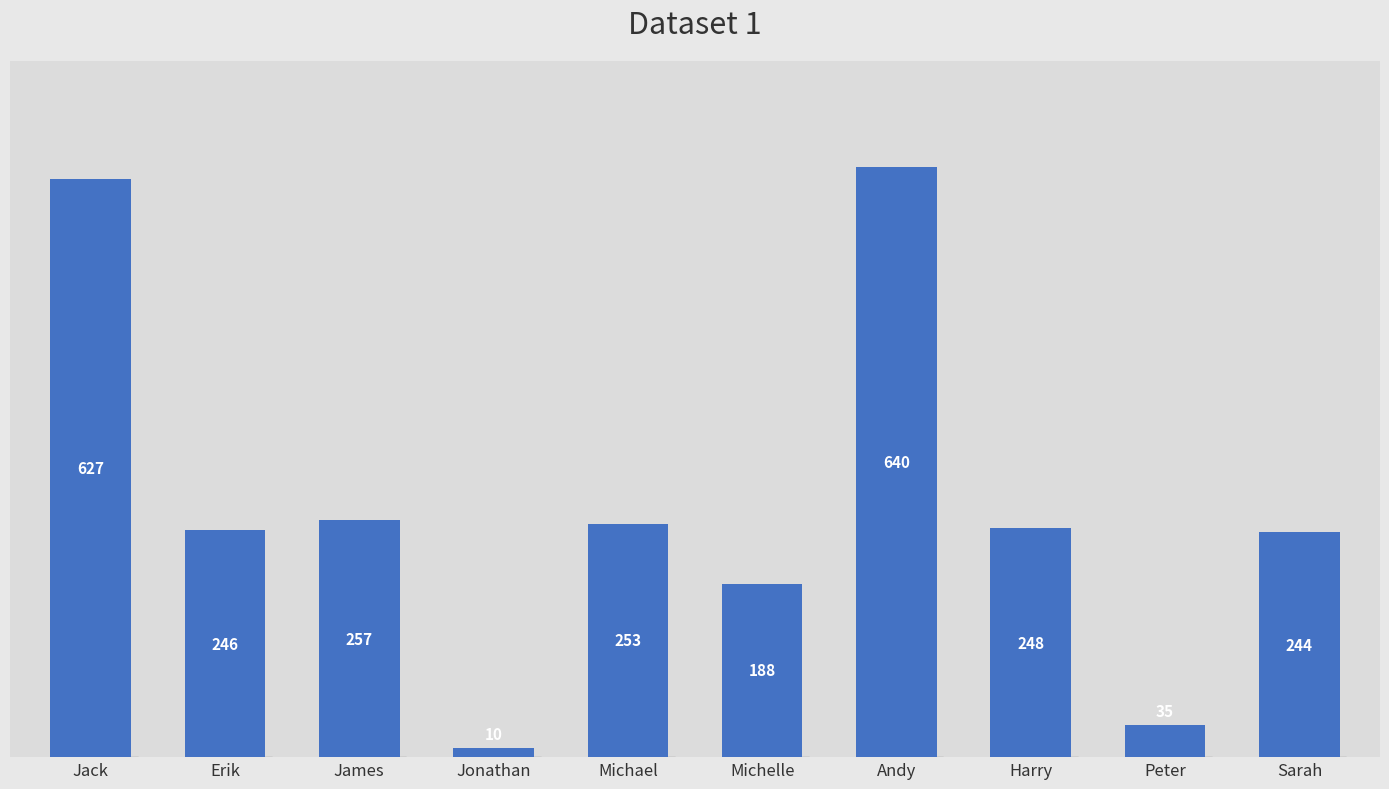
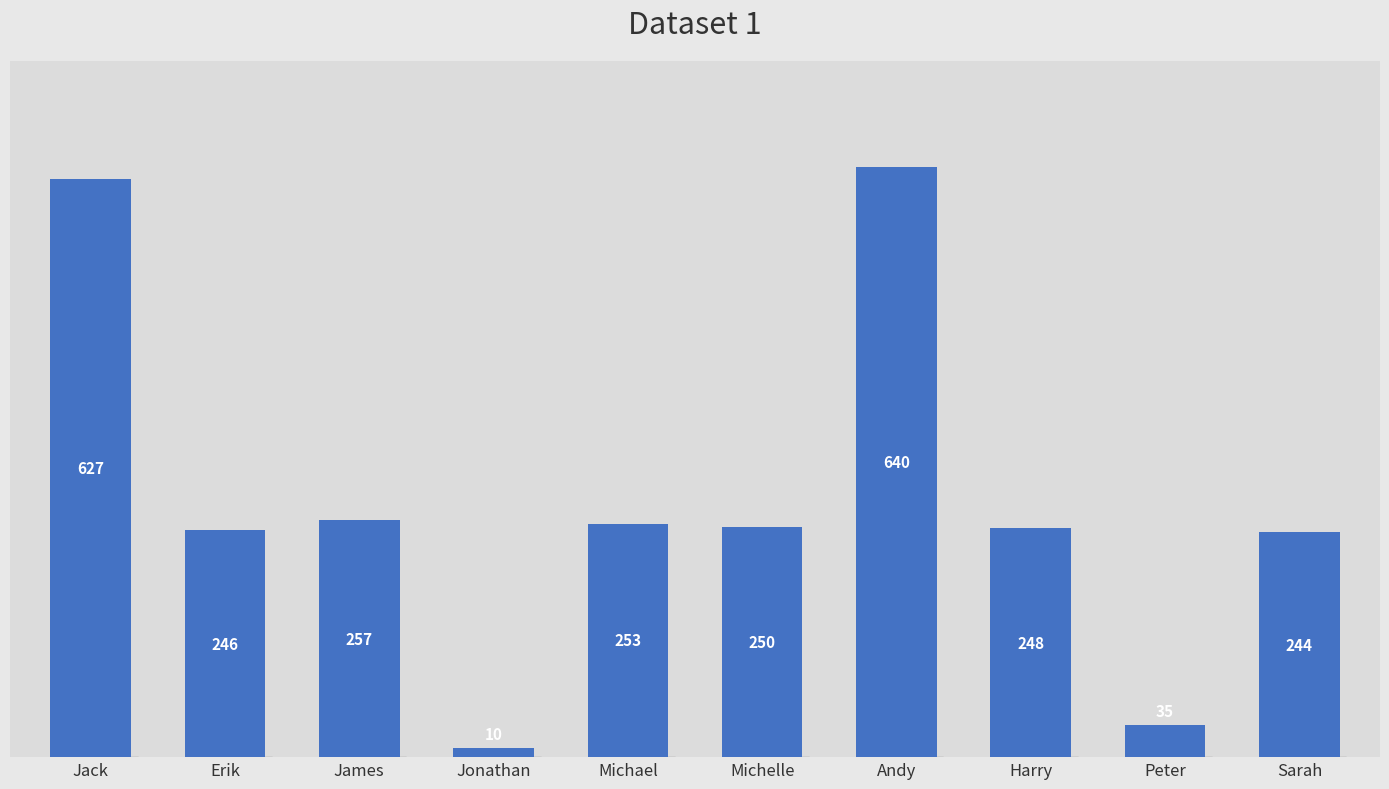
  {
    "Jack": 627,
    "Erik": 246,
    "James": 257,
    "Michael": 253,
-   "Michelle": 188,
+   "Michelle": 250,
    "Andy": 640,
    "Harry": 248,
    "Sarah": 244
  }
